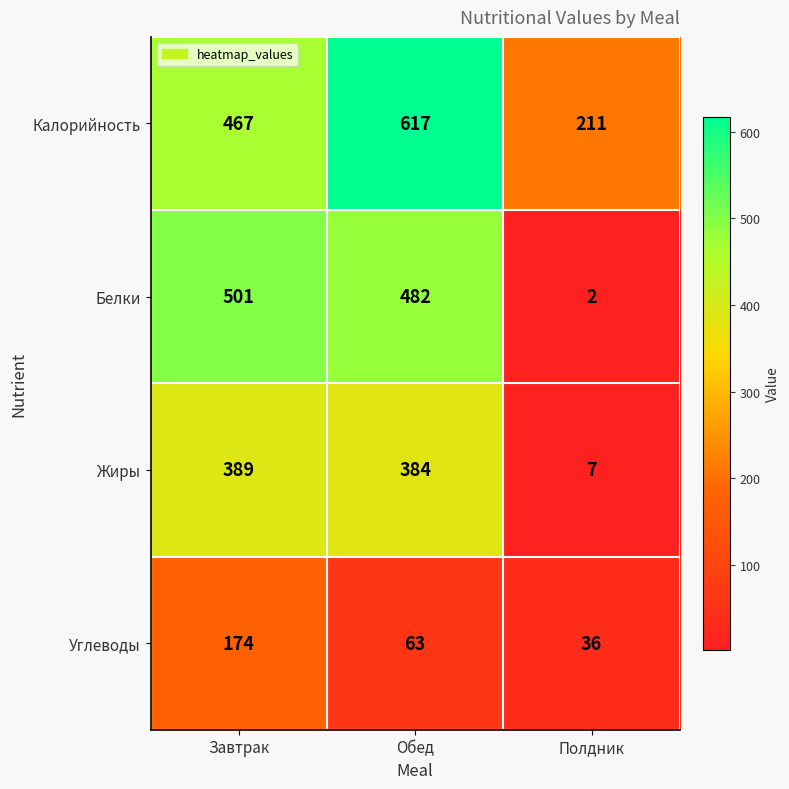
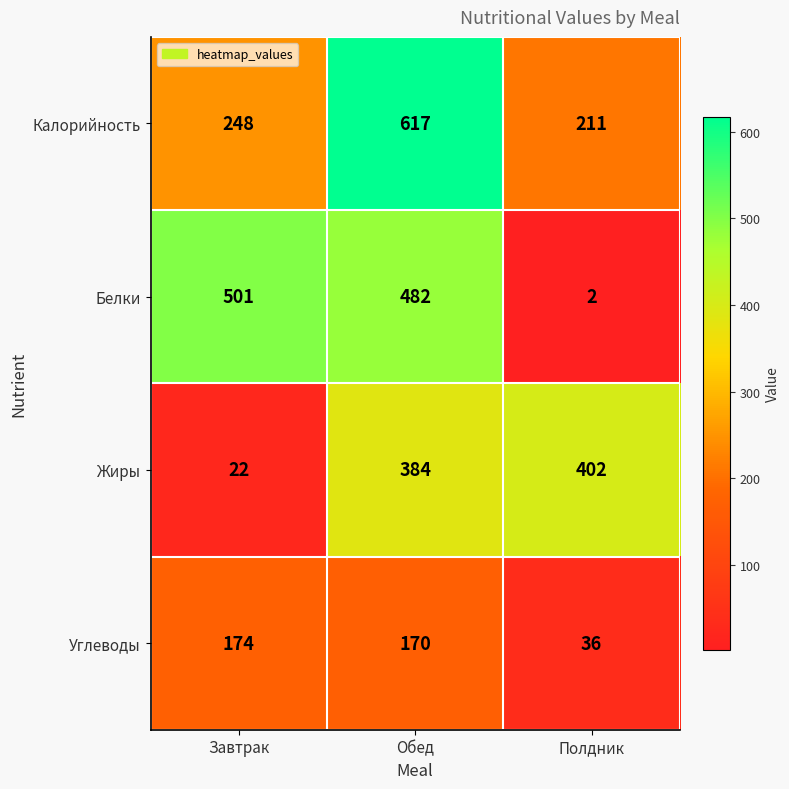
  {
    "Калорийность": {
-     "Завтрак": 467,
+     "Завтрак": 248,
      "Обед": 617,
      "Полдник": 211
    },
    "Белки": {
      "Завтрак": 501,
      "Обед": 482,
      "Полдник": 2
    },
    "Жиры": {
-     "Завтрак": 389,
+     "Завтрак": 22,
      "Обед": 384,
-     "Полдник": 7
+     "Полдник": 402
    },
    "Углеводы": {
      "Завтрак": 174,
-     "Обед": 63,
+     "Обед": 170,
      "Полдник": 36
    }
  }
